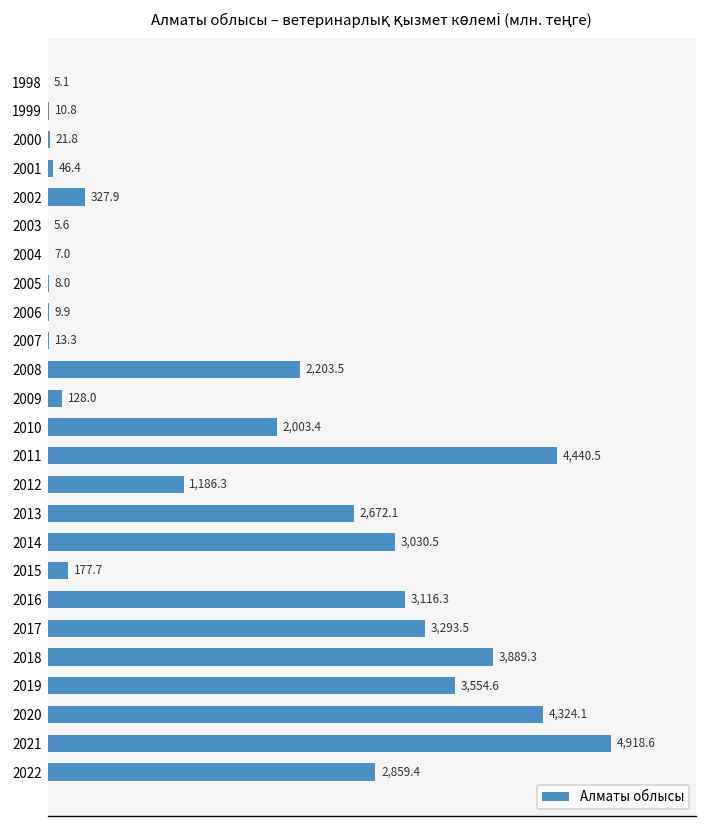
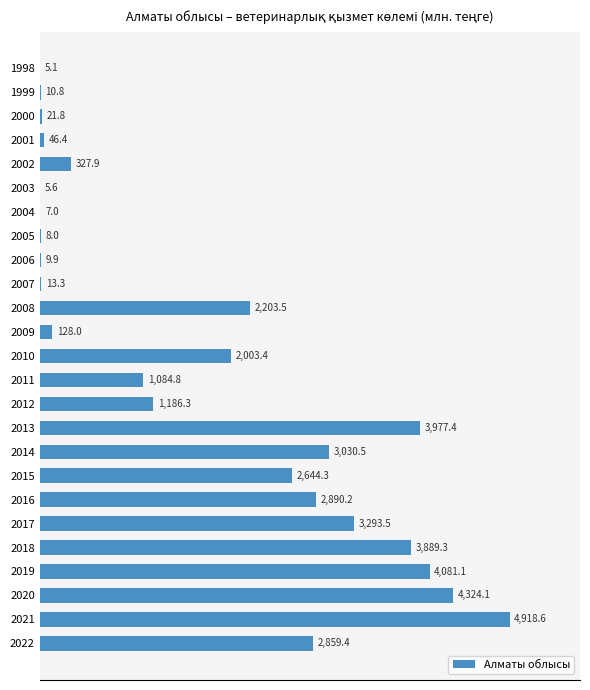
  {
    "1998": "5.1",
    "1999": "10.8",
    "2000": "21.8",
    "2001": "46.4",
    "2002": "327.9",
    "2003": "5.6",
    "2004": "7.0",
    "2005": "8.0",
    "2006": "9.9",
    "2007": "13.3",
    "2008": "2,203.5",
    "2009": "128.0",
    "2010": "2,003.4",
-   "2011": "4,440.5",
+   "2011": "1,084.8",
    "2012": "1,186.3",
-   "2013": "2,672.1",
+   "2013": "3,977.4",
    "2014": "3,030.5",
-   "2015": "177.7",
-   "2016": "3,116.3",
+   "2015": "2,644.3",
+   "2016": "2,890.2",
    "2017": "3,293.5",
    "2018": "3,889.3",
-   "2019": "3,554.6",
+   "2019": "4,081.1",
    "2020": "4,324.1",
    "2021": "4,918.6",
    "2022": "2,859.4"
  }
